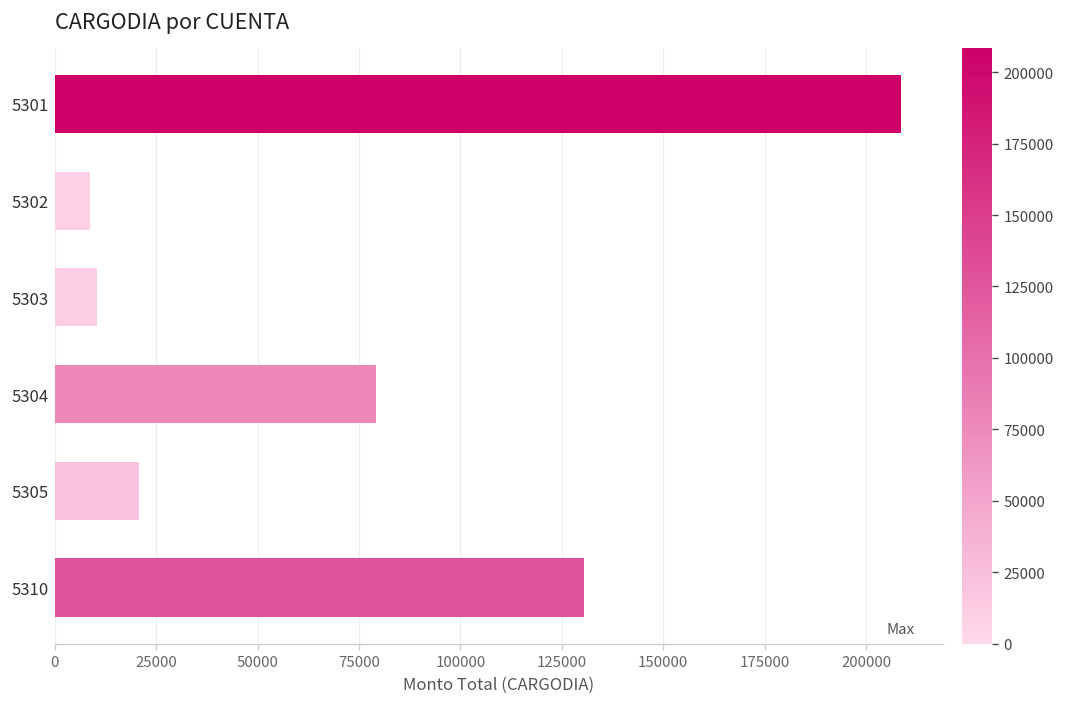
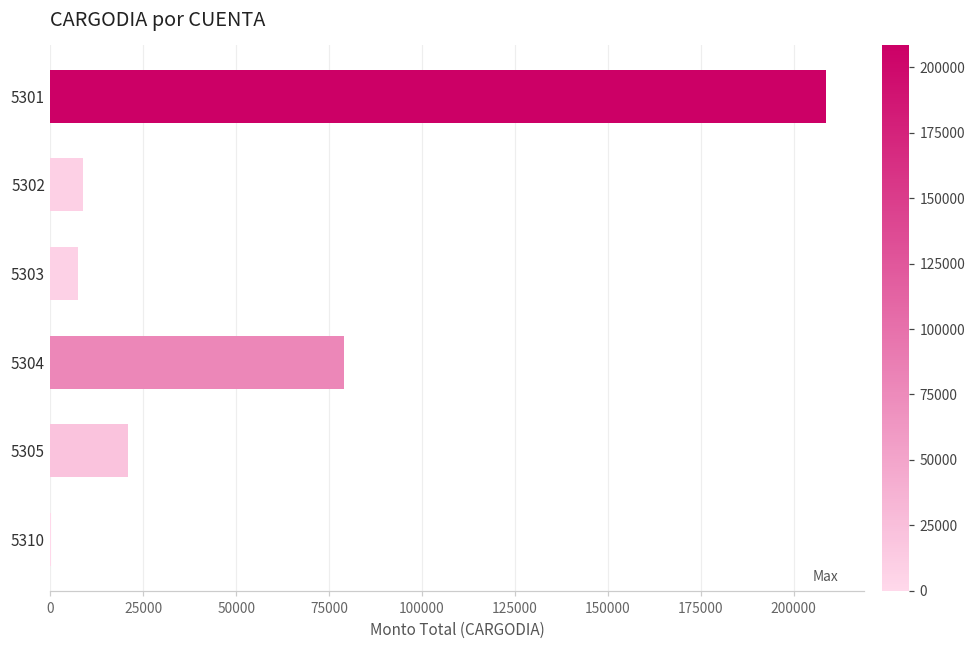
  {
    "5301": 209000,
    "5302": 9000,
-   "5303": 10000,
+   "5303": 8000,
    "5304": 79000,
    "5305": 21000,
-   "5310": 130000
+   "5310": 0
  }
